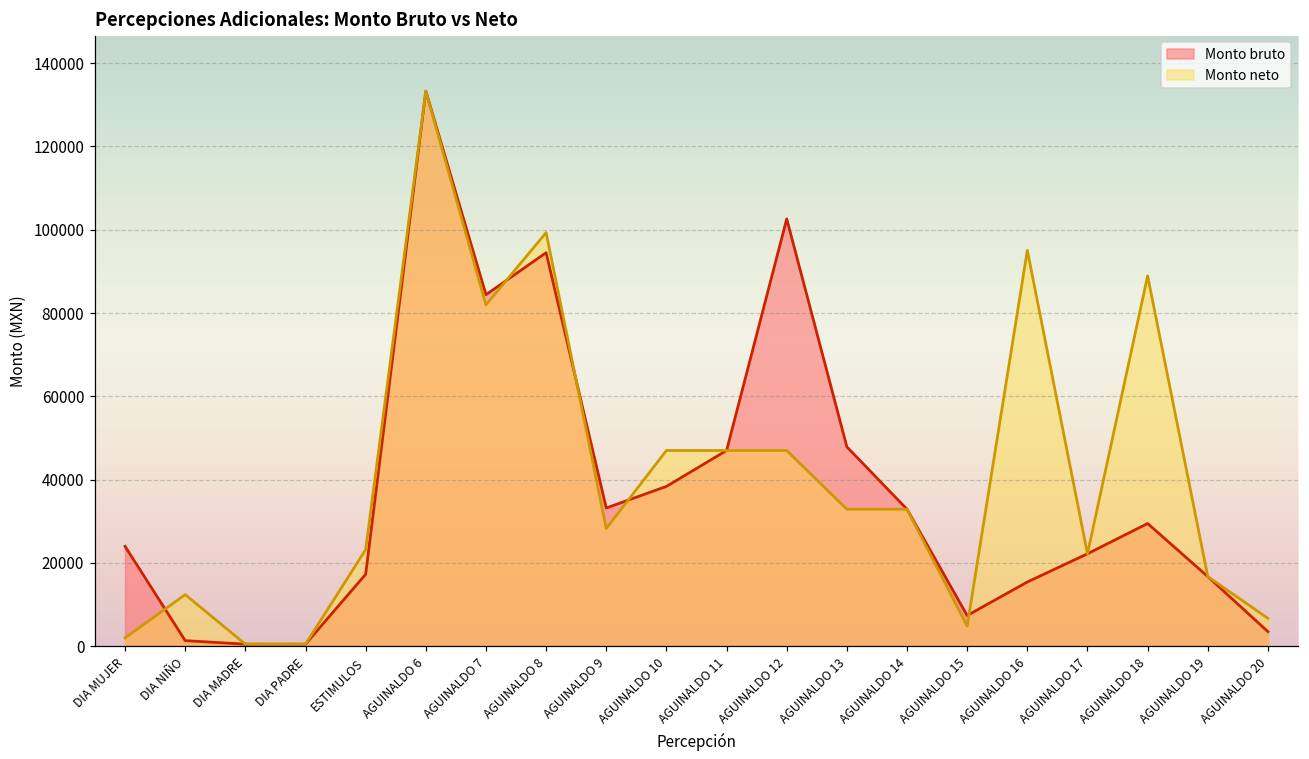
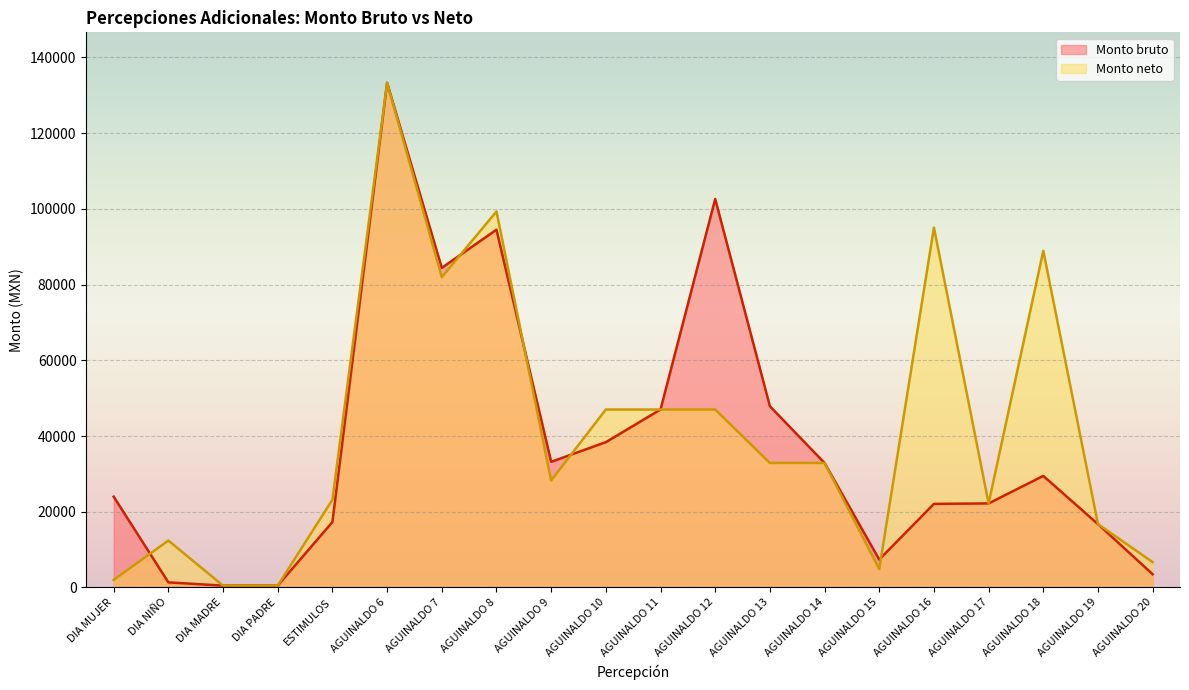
  {
    "Monto bruto": {
      "DIA MUJER": 24000,
      "DIA NIÑO": 1000,
      "ESTIMULOS": 17000,
      "AGUINALDO 7": 84000,
      "AGUINALDO 8": 94000,
      "AGUINALDO 9": 33000,
      "AGUINALDO 10": 38000,
      "AGUINALDO 12": 103000,
      "AGUINALDO 13": 48000,
      "AGUINALDO 15": 7000,
-     "AGUINALDO 16": 15000,
+     "AGUINALDO 16": 22000,
      "AGUINALDO 18": 29000,
      "AGUINALDO 20": 4000
    },
    "Monto neto": {
      "DIA MUJER": 2000,
      "DIA NIÑO": 12000,
      "ESTIMULOS": 23000,
      "AGUINALDO 7": 82000,
      "AGUINALDO 8": 99000,
      "AGUINALDO 9": 28000,
      "AGUINALDO 10": 47000,
      "AGUINALDO 12": 47000,
      "AGUINALDO 13": 33000,
      "AGUINALDO 15": 5000,
      "AGUINALDO 16": 95000,
      "AGUINALDO 18": 89000,
      "AGUINALDO 20": 7000
    }
  }
